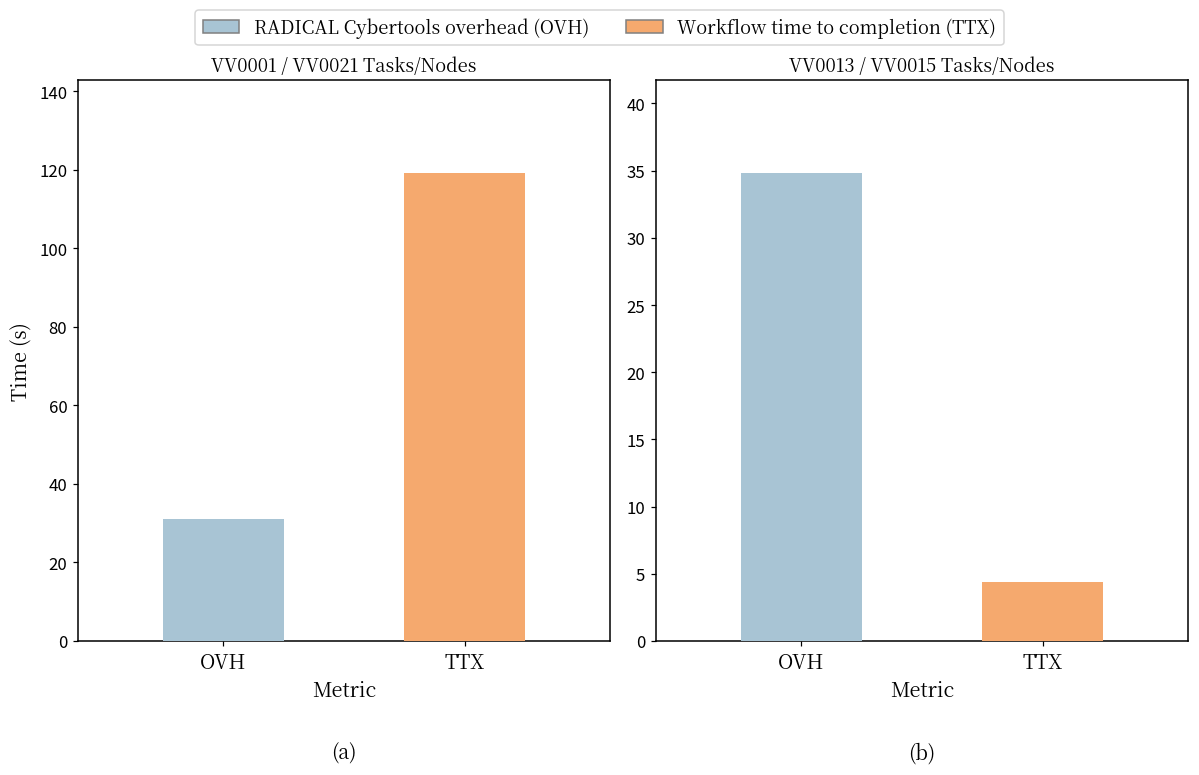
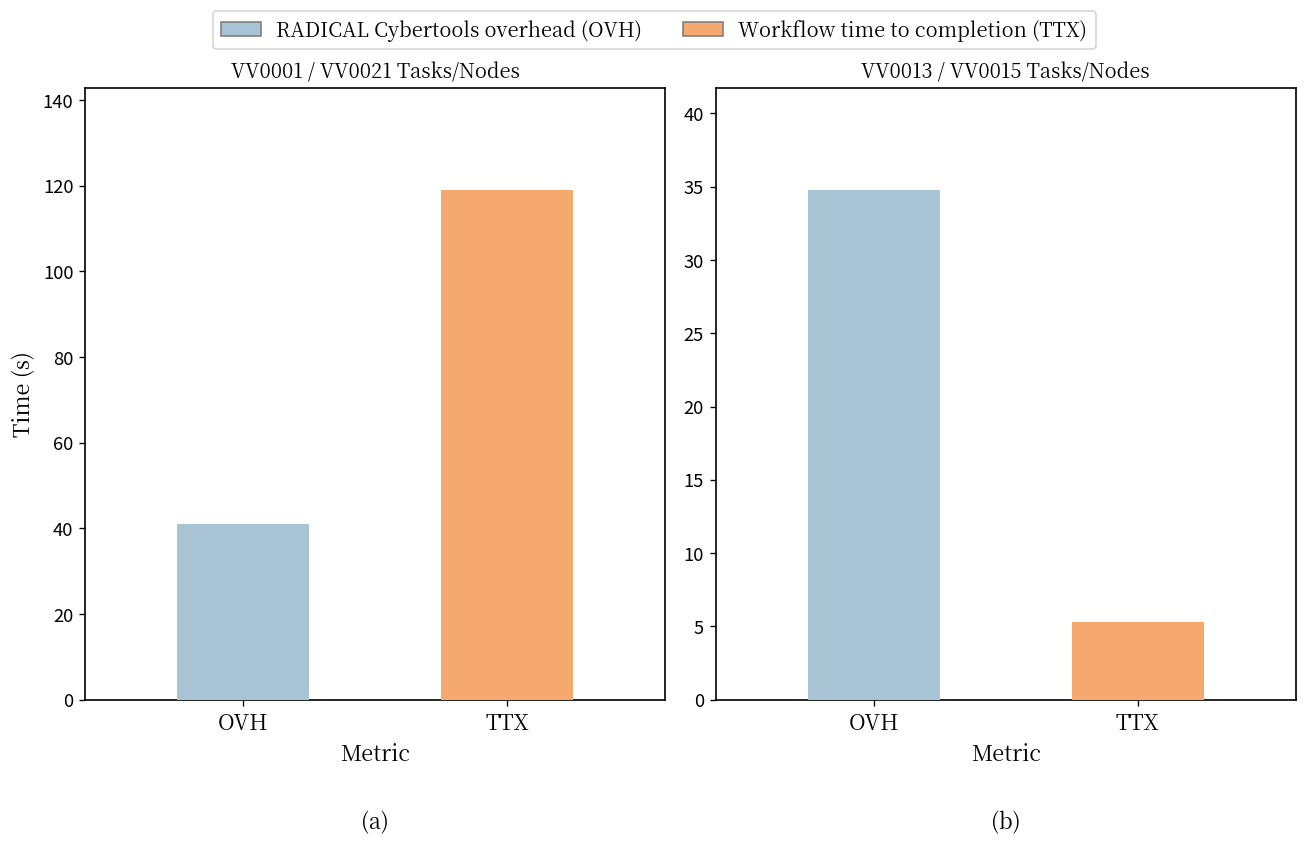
  {
    "VV0001 / VV0021 Tasks/Nodes": {
-     "OVH": 31,
+     "OVH": 41,
      "TTX": 119
    },
    "VV0013 / VV0015 Tasks/Nodes": {
      "OVH": 34.8,
-     "TTX": 4.4
+     "TTX": 5.3
    }
  }
